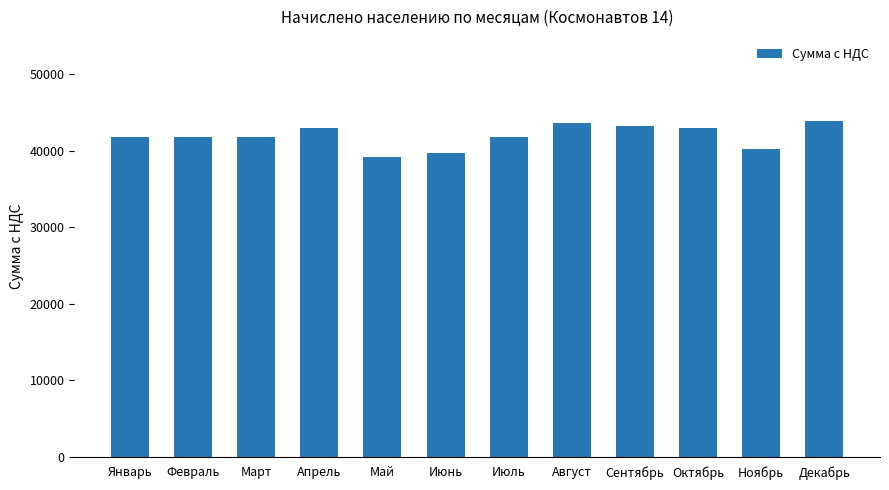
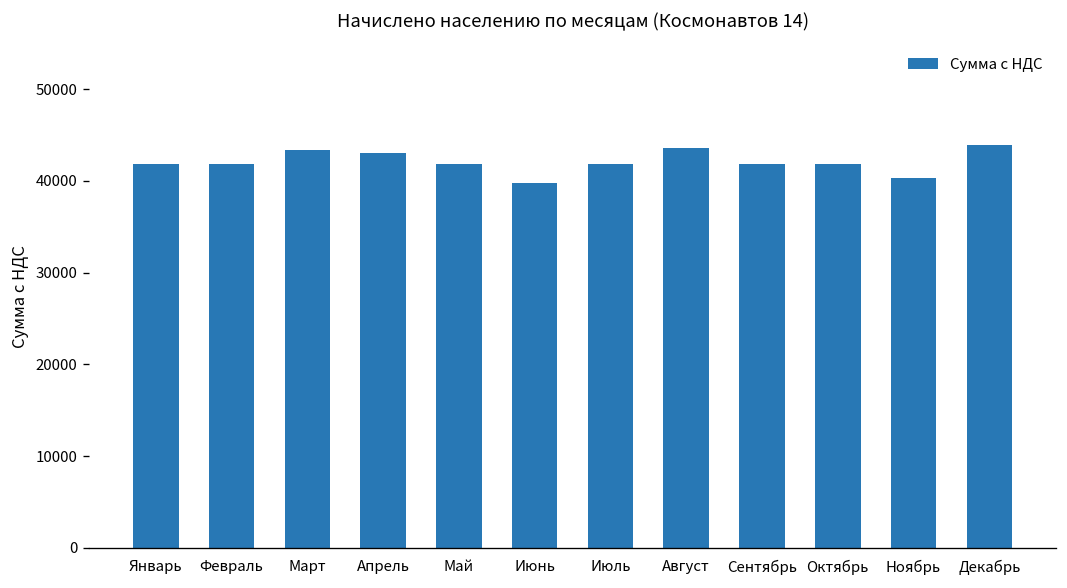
  {
    "Январь": 42000,
    "Февраль": 42000,
-   "Март": 42000,
+   "Март": 43000,
    "Апрель": 43000,
-   "Май": 39000,
+   "Май": 42000,
    "Июнь": 40000,
    "Июль": 42000,
    "Август": 44000,
-   "Сентябрь": 43000,
-   "Октябрь": 43000,
+   "Сентябрь": 42000,
+   "Октябрь": 42000,
    "Ноябрь": 40000,
    "Декабрь": 44000
  }
